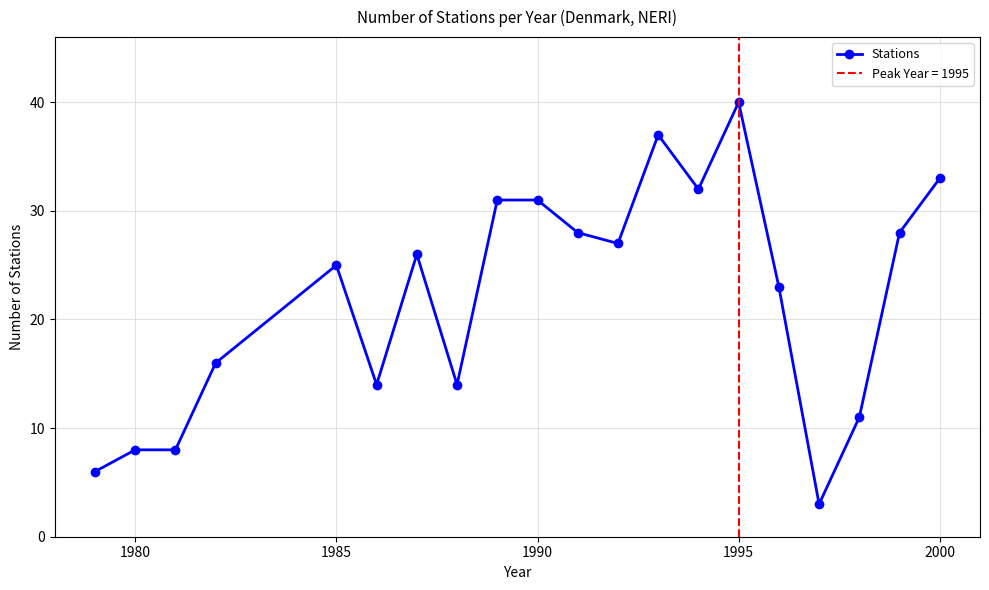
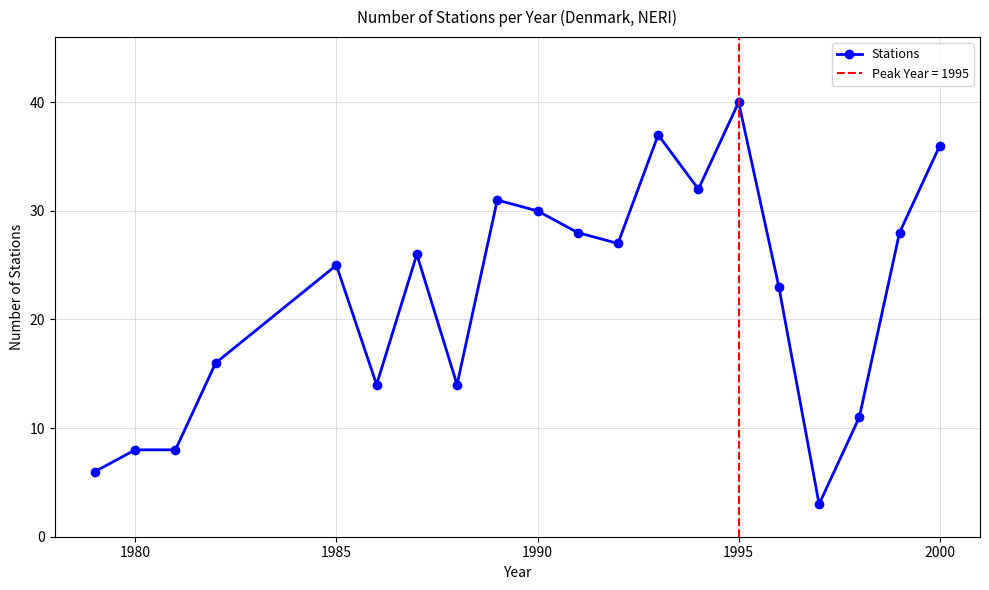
  {
    "1980": 8,
    "1985": 25,
-   "1990": 31,
+   "1990": 30,
    "1995": 40,
-   "2000": 33
+   "2000": 36
  }
